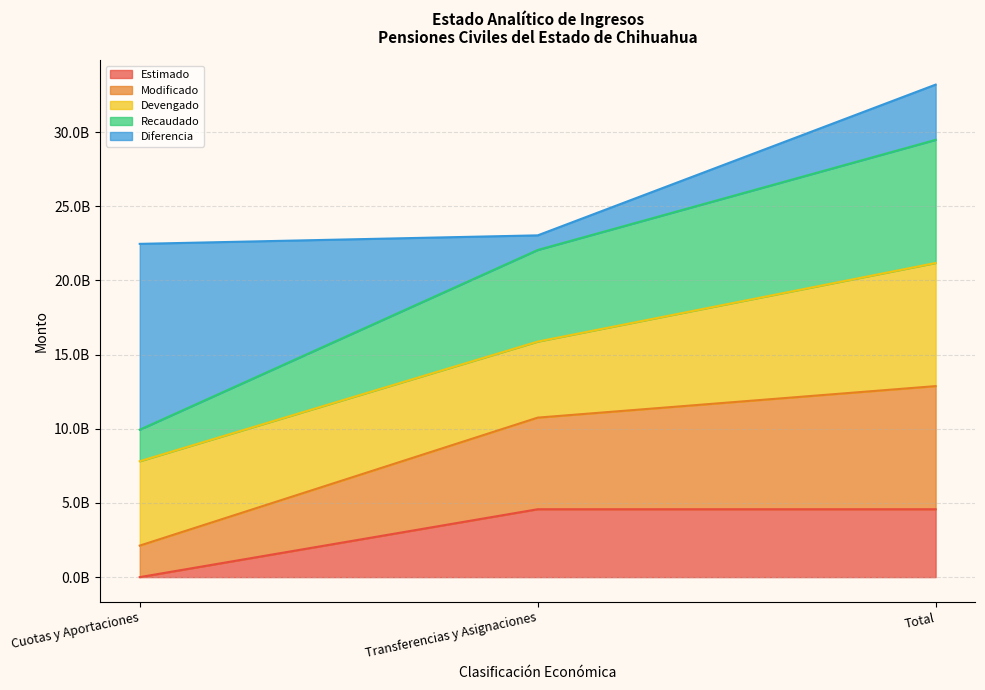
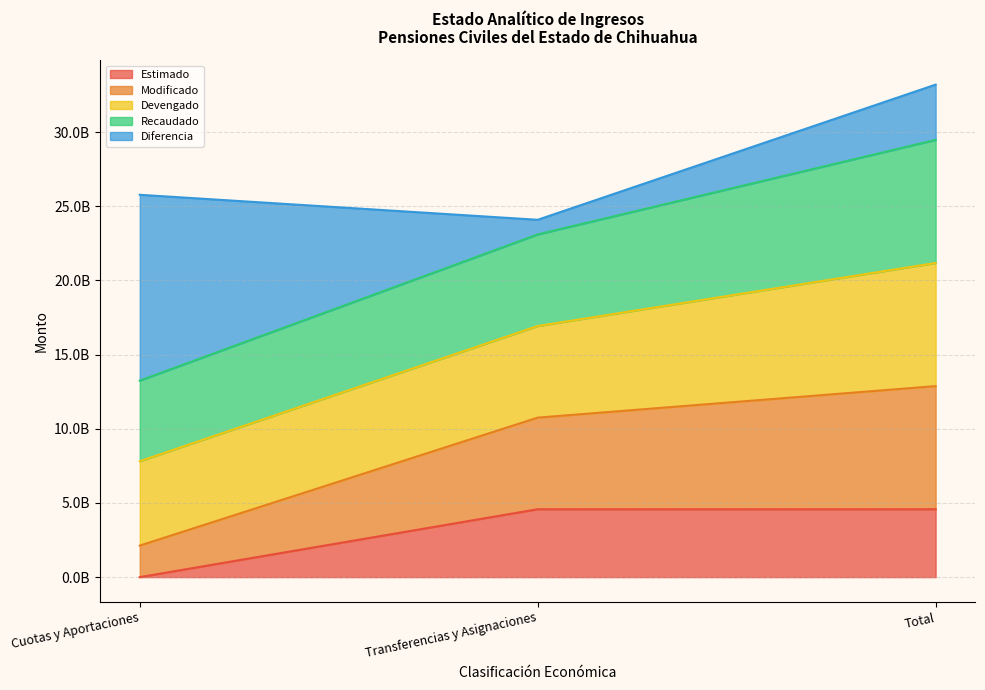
  {
    "Devengado": {
      "Cuotas y Aportaciones": 5700000000,
-     "Transferencias y Asignaciones": 5100000000,
+     "Transferencias y Asignaciones": 6200000000,
      "Total": 8300000000
    },
    "Recaudado": {
-     "Cuotas y Aportaciones": 2100000000,
+     "Cuotas y Aportaciones": 5400000000,
      "Transferencias y Asignaciones": 6200000000,
      "Total": 8300000000
    },
    "Diferencia": {
      "Cuotas y Aportaciones": 12500000000,
      "Transferencias y Asignaciones": 1000000000,
      "Total": 3700000000
    }
  }
